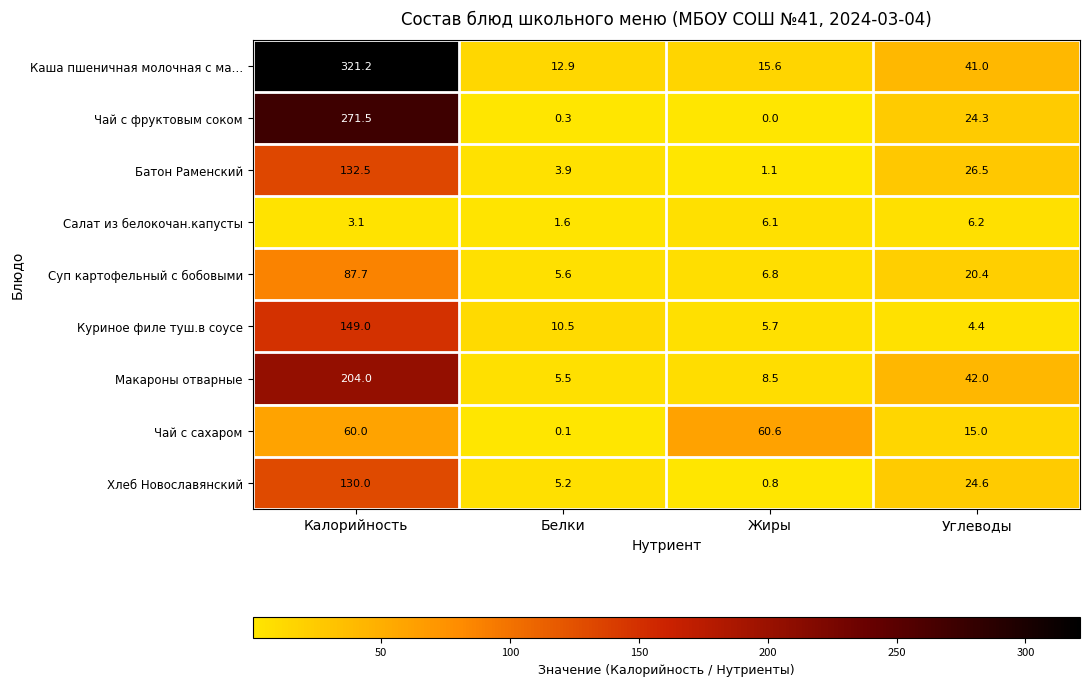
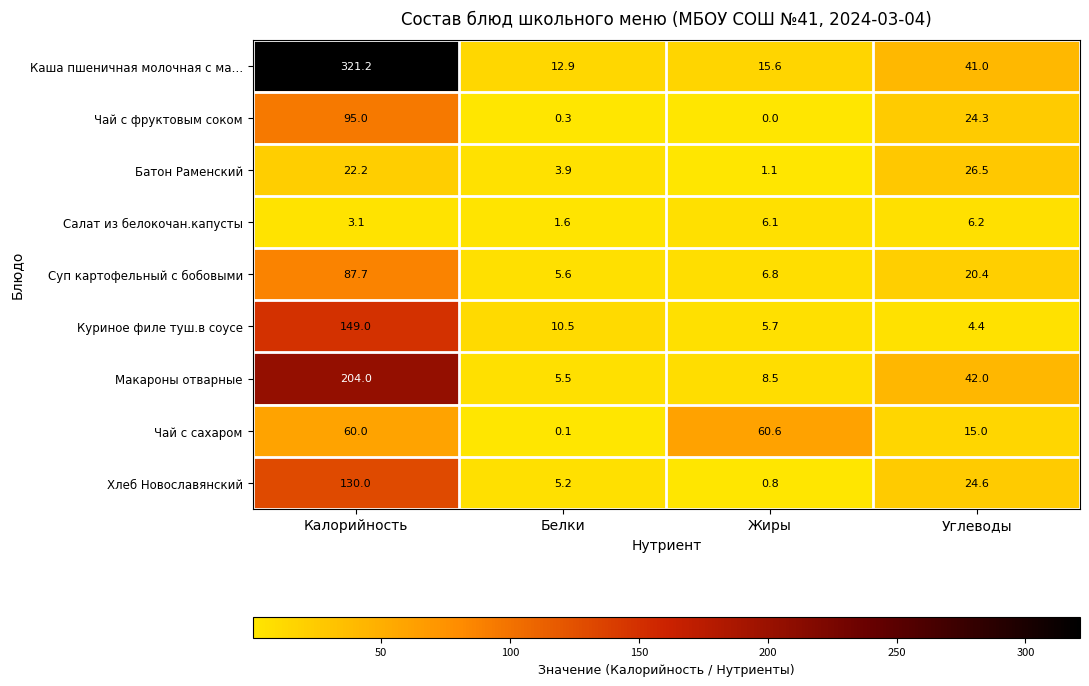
  {
    "Каша пшеничная молочная с ма…": {
      "Калорийность": 321.2,
      "Белки": 12.9,
      "Жиры": 15.6,
      "Углеводы": 41.0
    },
    "Чай с фруктовым соком": {
-     "Калорийность": 271.5,
+     "Калорийность": 95.0,
      "Белки": 0.3,
      "Жиры": 0.0,
      "Углеводы": 24.3
    },
    "Батон Раменский": {
-     "Калорийность": 132.5,
+     "Калорийность": 22.2,
      "Белки": 3.9,
      "Жиры": 1.1,
      "Углеводы": 26.5
    },
    "Салат из белокочан.капусты": {
      "Калорийность": 3.1,
      "Белки": 1.6,
      "Жиры": 6.1,
      "Углеводы": 6.2
    },
    "Суп картофельный с бобовыми": {
      "Калорийность": 87.7,
      "Белки": 5.6,
      "Жиры": 6.8,
      "Углеводы": 20.4
    },
    "Куриное филе туш.в соусе": {
      "Калорийность": 149.0,
      "Белки": 10.5,
      "Жиры": 5.7,
      "Углеводы": 4.4
    },
    "Макароны отварные": {
      "Калорийность": 204.0,
      "Белки": 5.5,
      "Жиры": 8.5,
      "Углеводы": 42.0
    },
    "Чай с сахаром": {
      "Калорийность": 60.0,
      "Белки": 0.1,
      "Жиры": 60.6,
      "Углеводы": 15.0
    },
    "Хлеб Новославянский": {
      "Калорийность": 130.0,
      "Белки": 5.2,
      "Жиры": 0.8,
      "Углеводы": 24.6
    }
  }
